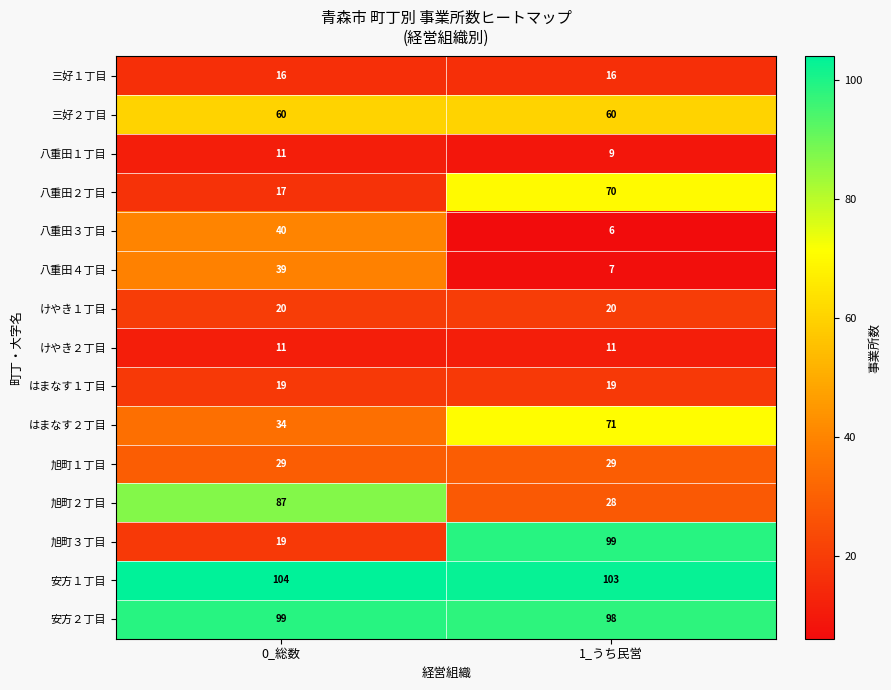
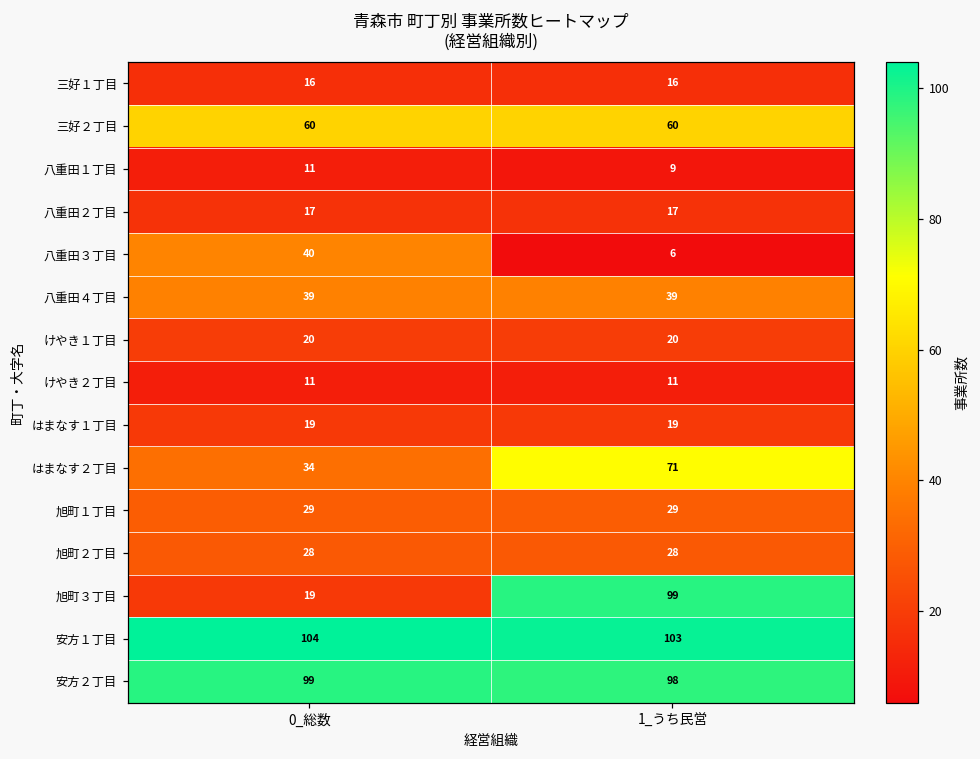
  {
    "三好１丁目": {
      "0_総数": 16,
      "1_うち民営": 16
    },
    "三好２丁目": {
      "0_総数": 60,
      "1_うち民営": 60
    },
    "八重田１丁目": {
      "0_総数": 11,
      "1_うち民営": 9
    },
    "八重田２丁目": {
      "0_総数": 17,
-     "1_うち民営": 70
+     "1_うち民営": 17
    },
    "八重田３丁目": {
      "0_総数": 40,
      "1_うち民営": 6
    },
    "八重田４丁目": {
      "0_総数": 39,
-     "1_うち民営": 7
+     "1_うち民営": 39
    },
    "けやき１丁目": {
      "0_総数": 20,
      "1_うち民営": 20
    },
    "けやき２丁目": {
      "0_総数": 11,
      "1_うち民営": 11
    },
    "はまなす１丁目": {
      "0_総数": 19,
      "1_うち民営": 19
    },
    "はまなす２丁目": {
      "0_総数": 34,
      "1_うち民営": 71
    },
    "旭町１丁目": {
      "0_総数": 29,
      "1_うち民営": 29
    },
    "旭町２丁目": {
-     "0_総数": 87,
+     "0_総数": 28,
      "1_うち民営": 28
    },
    "旭町３丁目": {
      "0_総数": 19,
      "1_うち民営": 99
    },
    "安方１丁目": {
      "0_総数": 104,
      "1_うち民営": 103
    },
    "安方２丁目": {
      "0_総数": 99,
      "1_うち民営": 98
    }
  }
